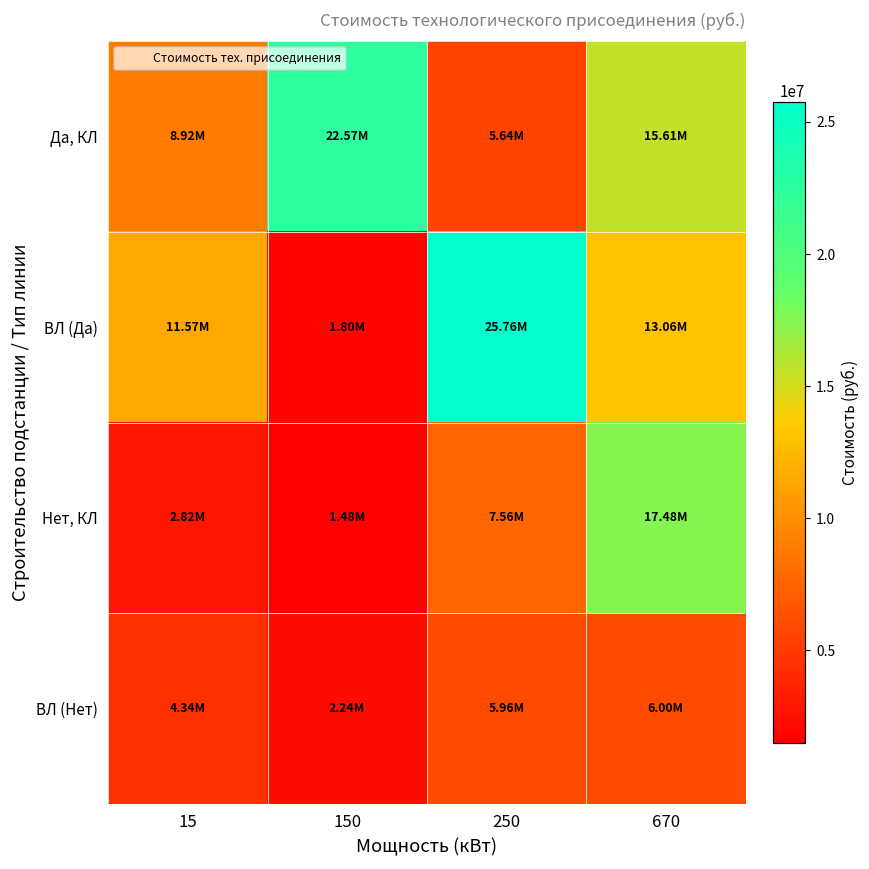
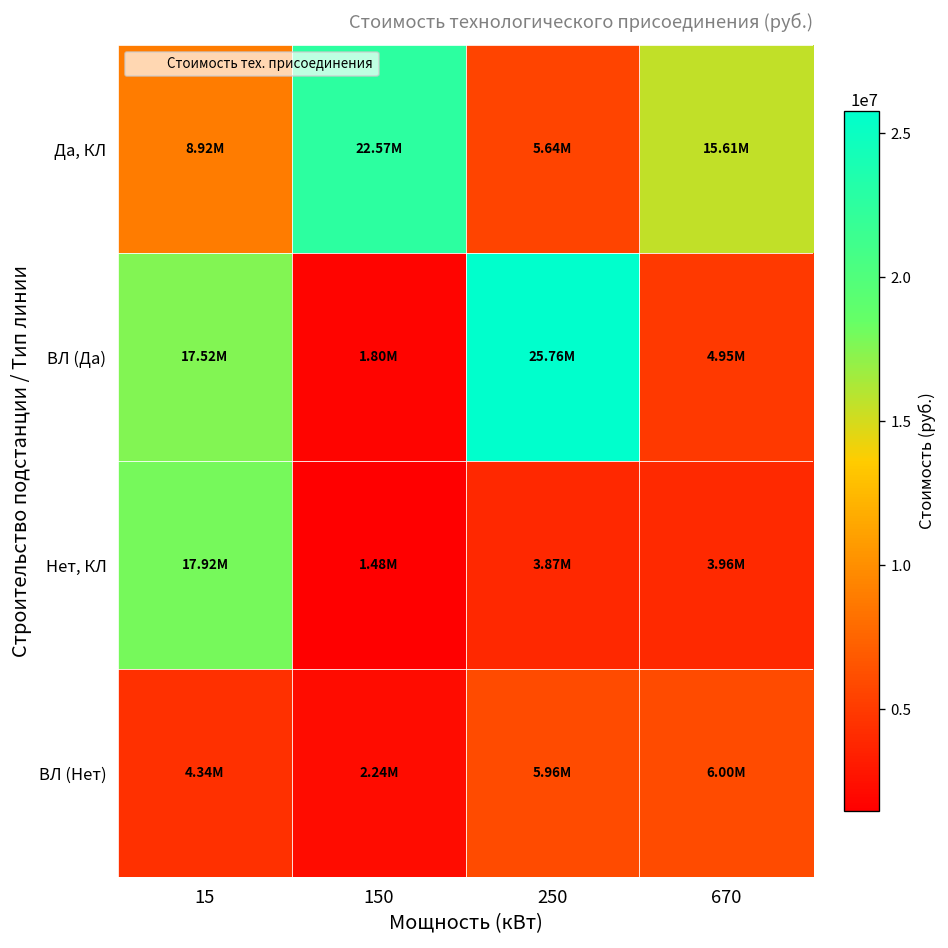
  {
    "Да, КЛ": {
      "15": "8.92M",
      "150": "22.57M",
      "250": "5.64M",
      "670": "15.61M"
    },
    "ВЛ (Да)": {
-     "15": "11.57M",
+     "15": "17.52M",
      "150": "1.80M",
      "250": "25.76M",
-     "670": "13.06M"
+     "670": "4.95M"
    },
    "Нет, КЛ": {
-     "15": "2.82M",
+     "15": "17.92M",
      "150": "1.48M",
-     "250": "7.56M",
-     "670": "17.48M"
+     "250": "3.87M",
+     "670": "3.96M"
    },
    "ВЛ (Нет)": {
      "15": "4.34M",
      "150": "2.24M",
      "250": "5.96M",
      "670": "6.00M"
    }
  }
